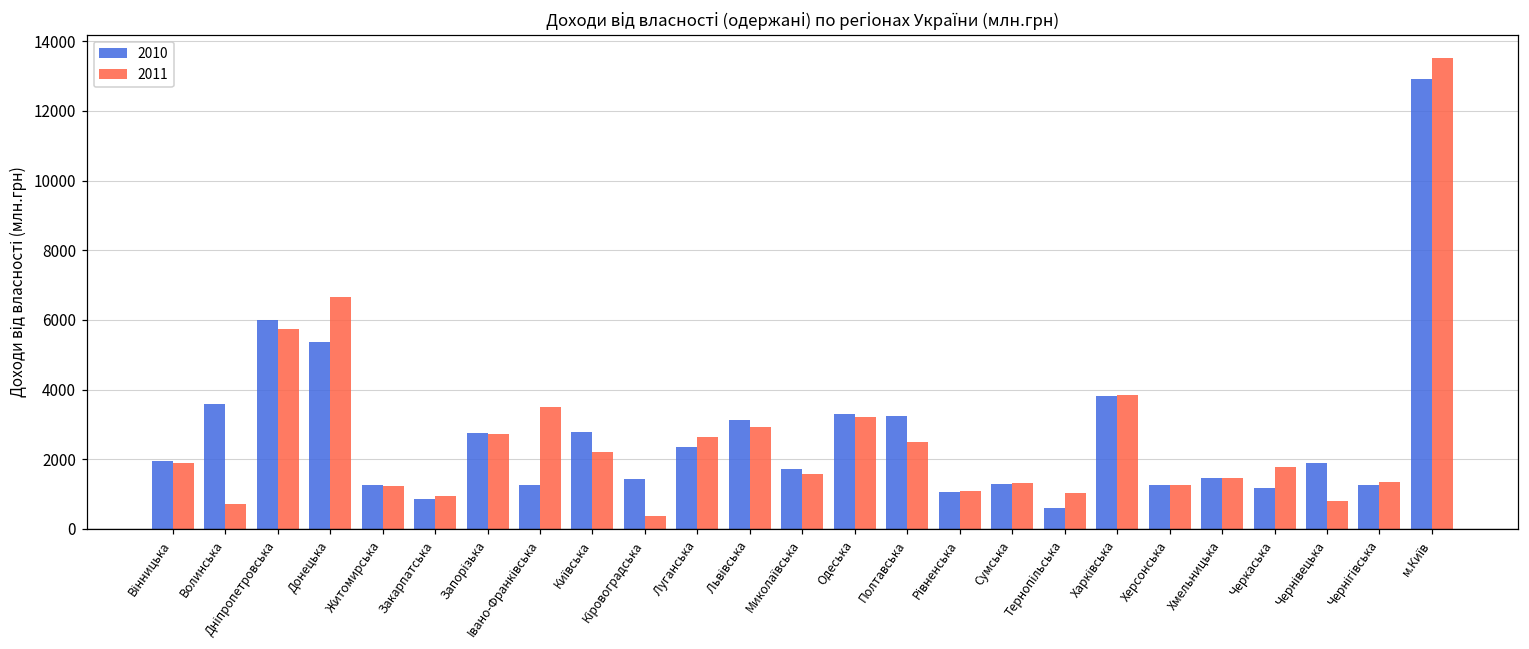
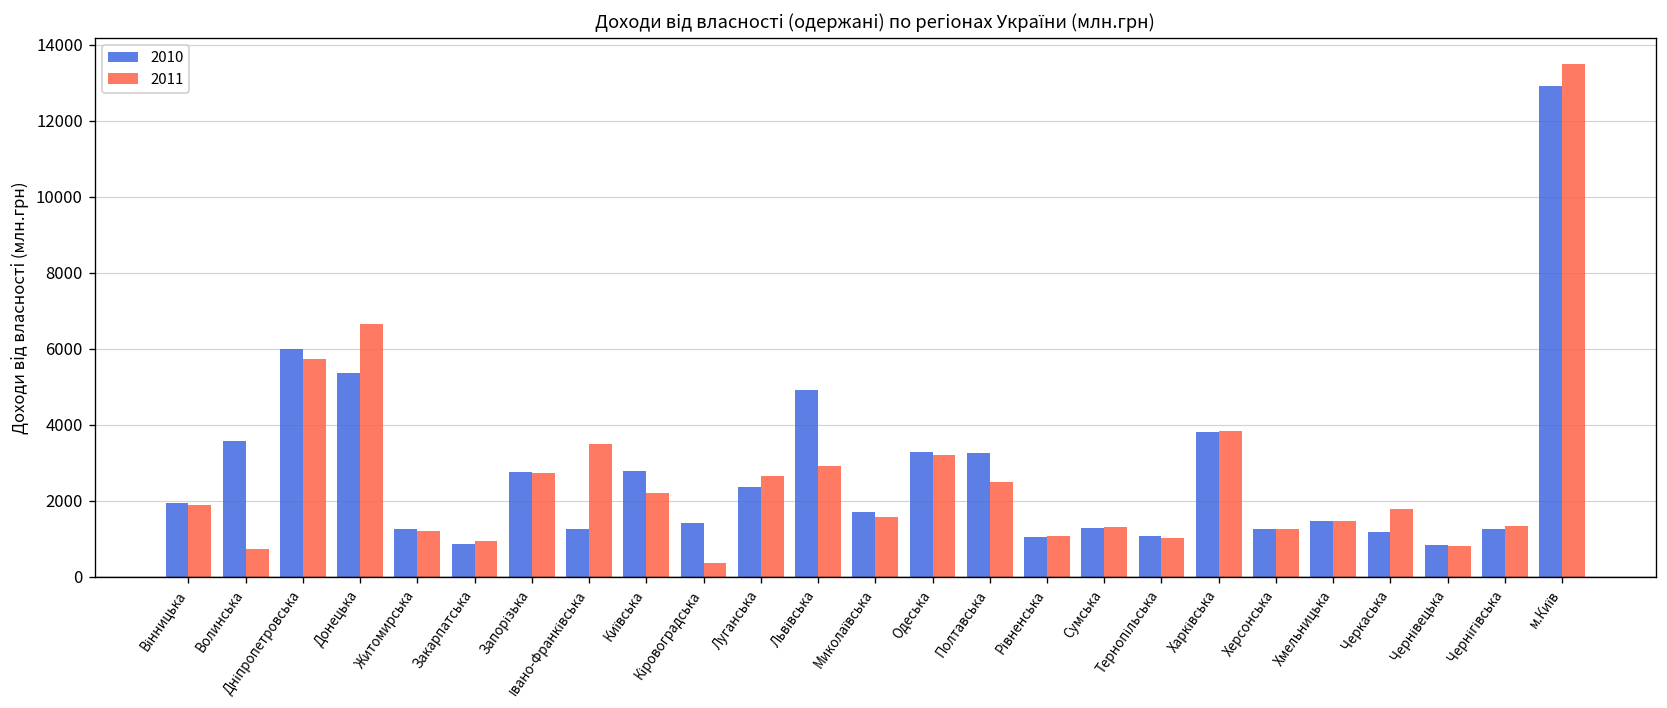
  {
    "2010": {
      "Вінницька": 2000,
      "Волинська": 3600,
      "Дніпропетровська": 6000,
      "Донецька": 5400,
      "Житомирська": 1300,
      "Закарпатська": 900,
      "Запорізька": 2800,
      "Івано-Франківська": 1300,
      "Київська": 2800,
      "Кіровоградська": 1400,
      "Луганська": 2400,
-     "Львівська": 3100,
+     "Львівська": 4900,
      "Миколаївська": 1700,
      "Одеська": 3300,
      "Полтавська": 3300,
      "Рівненська": 1100,
      "Сумська": 1300,
-     "Тернопільська": 600,
+     "Тернопільська": 1100,
      "Харківська": 3800,
      "Херсонська": 1300,
      "Хмельницька": 1500,
      "Черкаська": 1200,
-     "Чернівецька": 1900,
+     "Чернівецька": 800,
      "Чернігівська": 1300,
      "м.Київ": 12900
    },
    "2011": {
      "Вінницька": 1900,
      "Волинська": 700,
      "Дніпропетровська": 5700,
      "Донецька": 6700,
      "Житомирська": 1200,
      "Закарпатська": 1000,
      "Запорізька": 2700,
      "Івано-Франківська": 3500,
      "Київська": 2200,
      "Кіровоградська": 400,
      "Луганська": 2600,
      "Львівська": 2900,
      "Миколаївська": 1600,
      "Одеська": 3200,
      "Полтавська": 2500,
      "Рівненська": 1100,
      "Сумська": 1300,
      "Тернопільська": 1000,
      "Харківська": 3800,
      "Херсонська": 1300,
      "Хмельницька": 1500,
      "Черкаська": 1800,
      "Чернівецька": 800,
      "Чернігівська": 1300,
      "м.Київ": 13500
    }
  }
